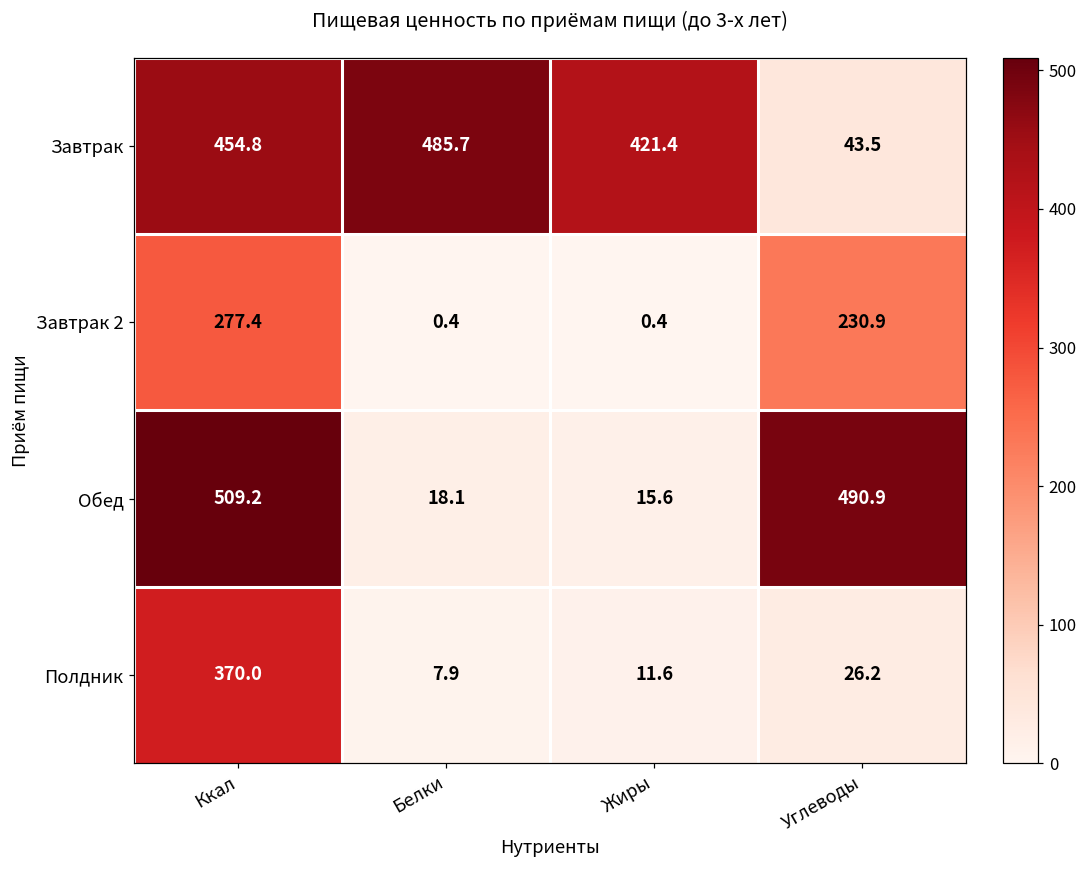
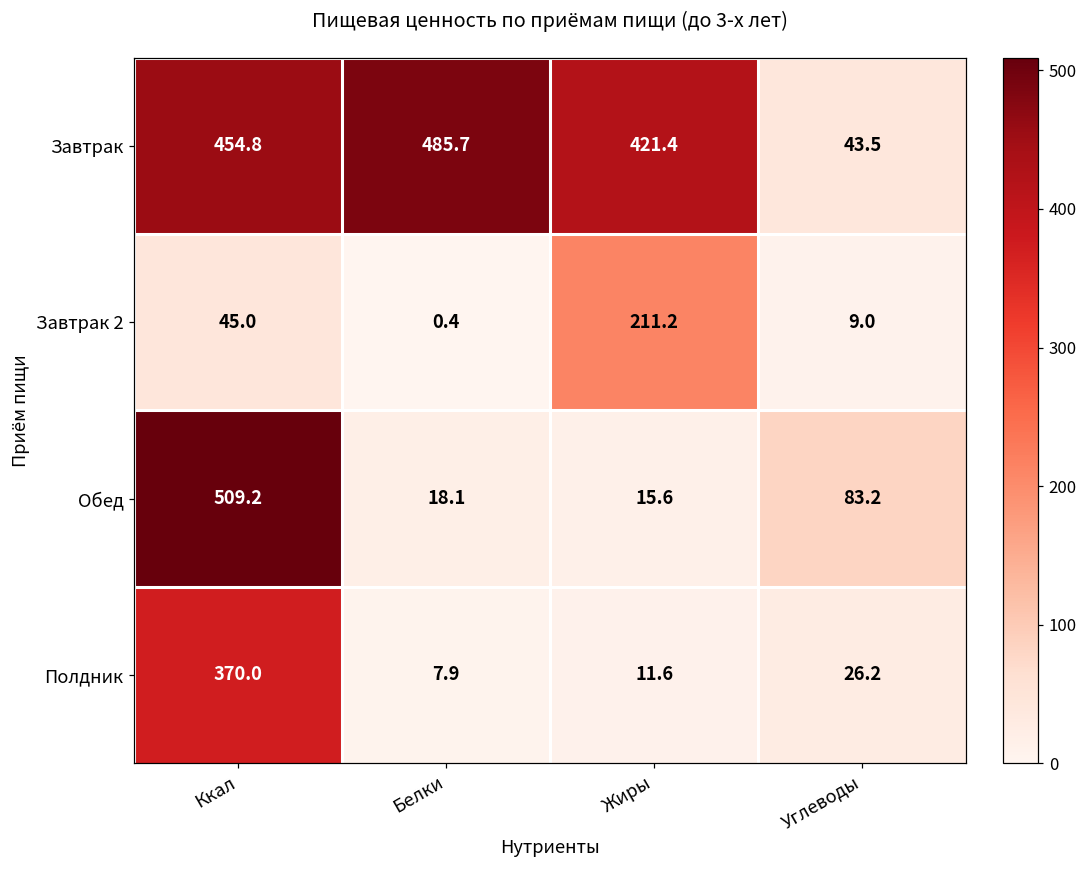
  {
    "Завтрак": {
      "Ккал": 454.8,
      "Белки": 485.7,
      "Жиры": 421.4,
      "Углеводы": 43.5
    },
    "Завтрак 2": {
-     "Ккал": 277.4,
+     "Ккал": 45.0,
      "Белки": 0.4,
-     "Жиры": 0.4,
-     "Углеводы": 230.9
+     "Жиры": 211.2,
+     "Углеводы": 9.0
    },
    "Обед": {
      "Ккал": 509.2,
      "Белки": 18.1,
      "Жиры": 15.6,
-     "Углеводы": 490.9
+     "Углеводы": 83.2
    },
    "Полдник": {
      "Ккал": 370.0,
      "Белки": 7.9,
      "Жиры": 11.6,
      "Углеводы": 26.2
    }
  }
